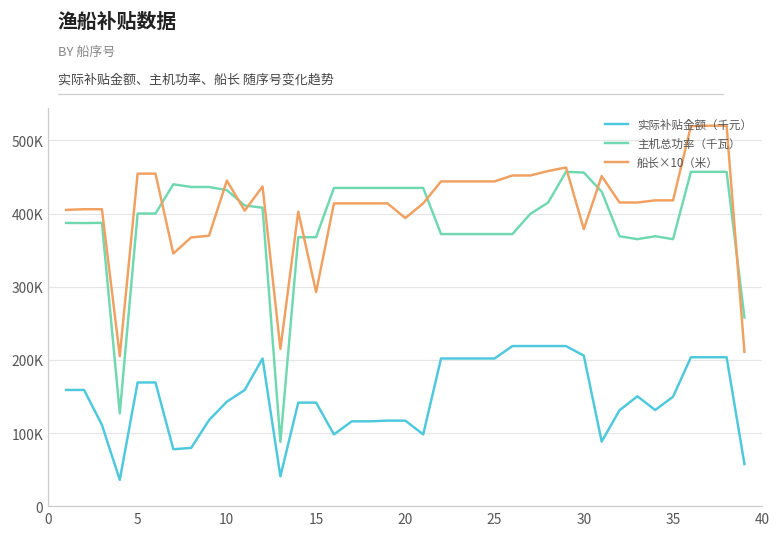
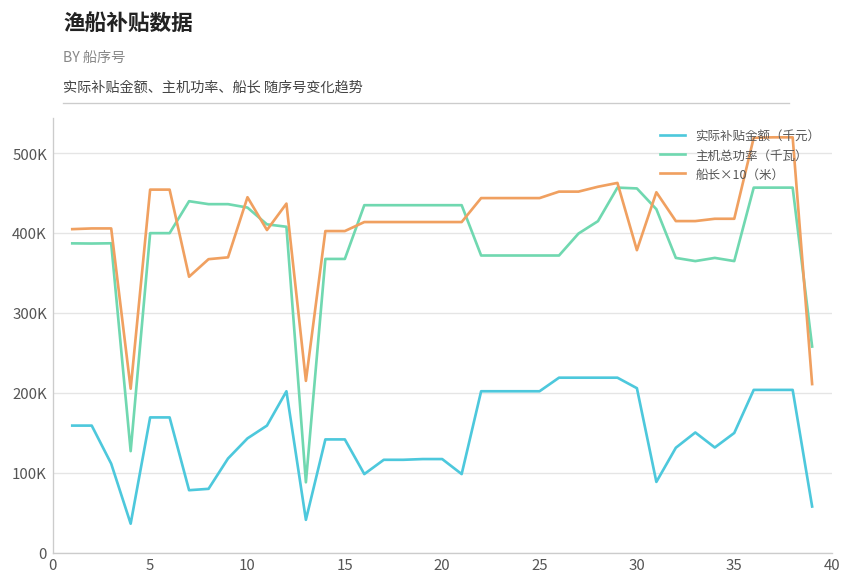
  {
    "船长×10（米）": {
      "5": 450000,
      "10": 450000,
-     "15": 290000,
-     "20": 390000,
+     "15": 400000,
+     "20": 410000,
      "25": 440000,
      "30": 380000,
      "35": 420000
    }
  }
